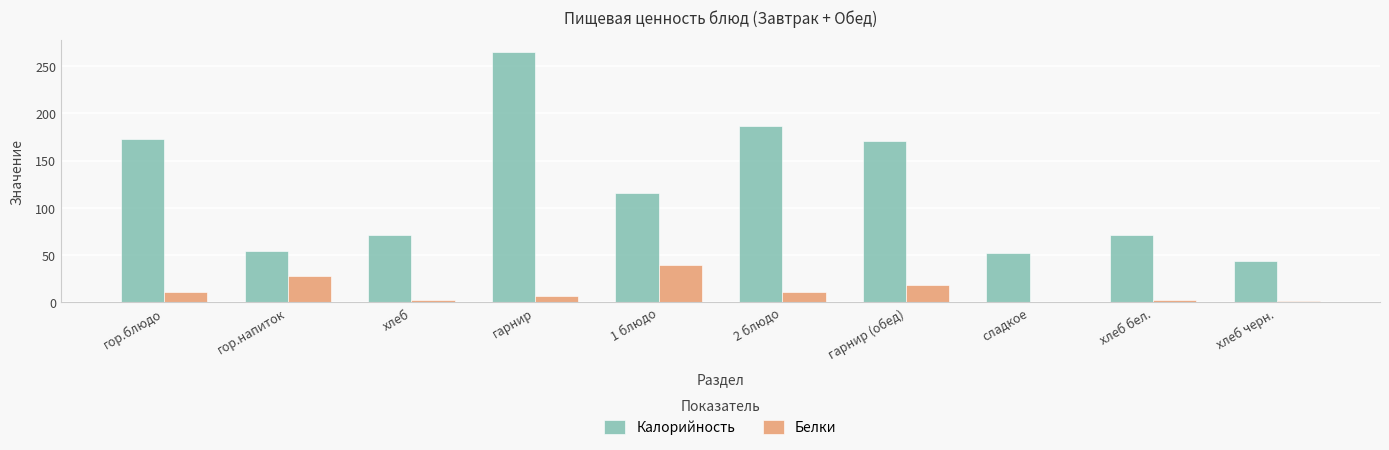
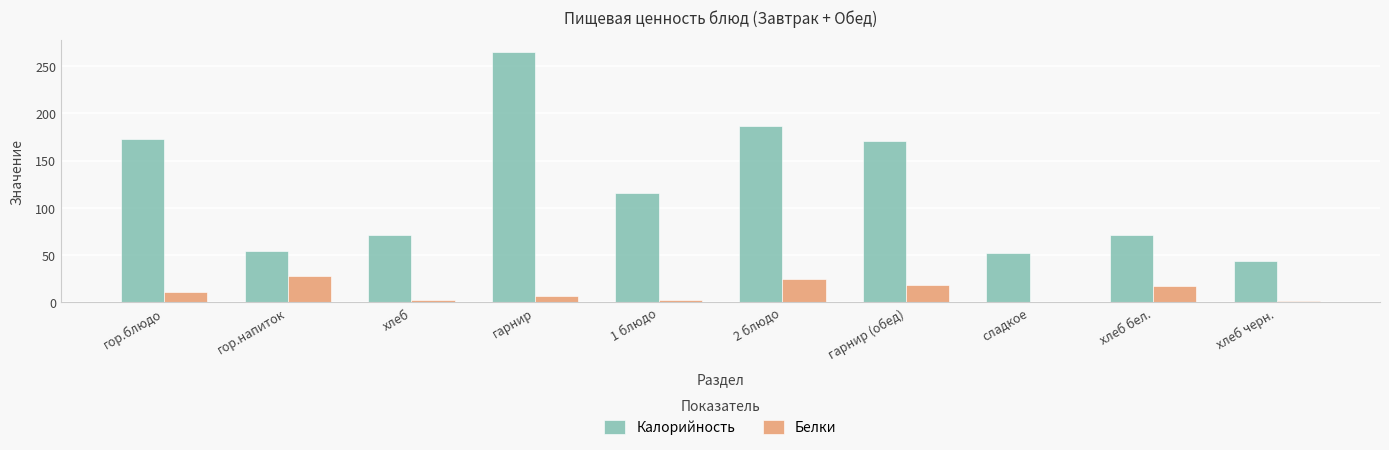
  {
    "Калорийность": {
      "гор.блюдо": 170,
      "гор.напиток": 50,
      "хлеб": 70,
      "гарнир": 270,
      "1 блюдо": 120,
      "2 блюдо": 190,
      "гарнир (обед)": 170,
      "сладкое": 50,
      "хлеб бел.": 70,
      "хлеб черн.": 40
    },
    "Белки": {
      "гор.блюдо": 10,
      "гор.напиток": 30,
      "гарнир": 10,
-     "1 блюдо": 40,
-     "2 блюдо": 10,
+     "1 блюдо": 0,
+     "2 блюдо": 30,
      "гарнир (обед)": 20,
-     "хлеб бел.": 0
+     "хлеб бел.": 20
    }
  }
